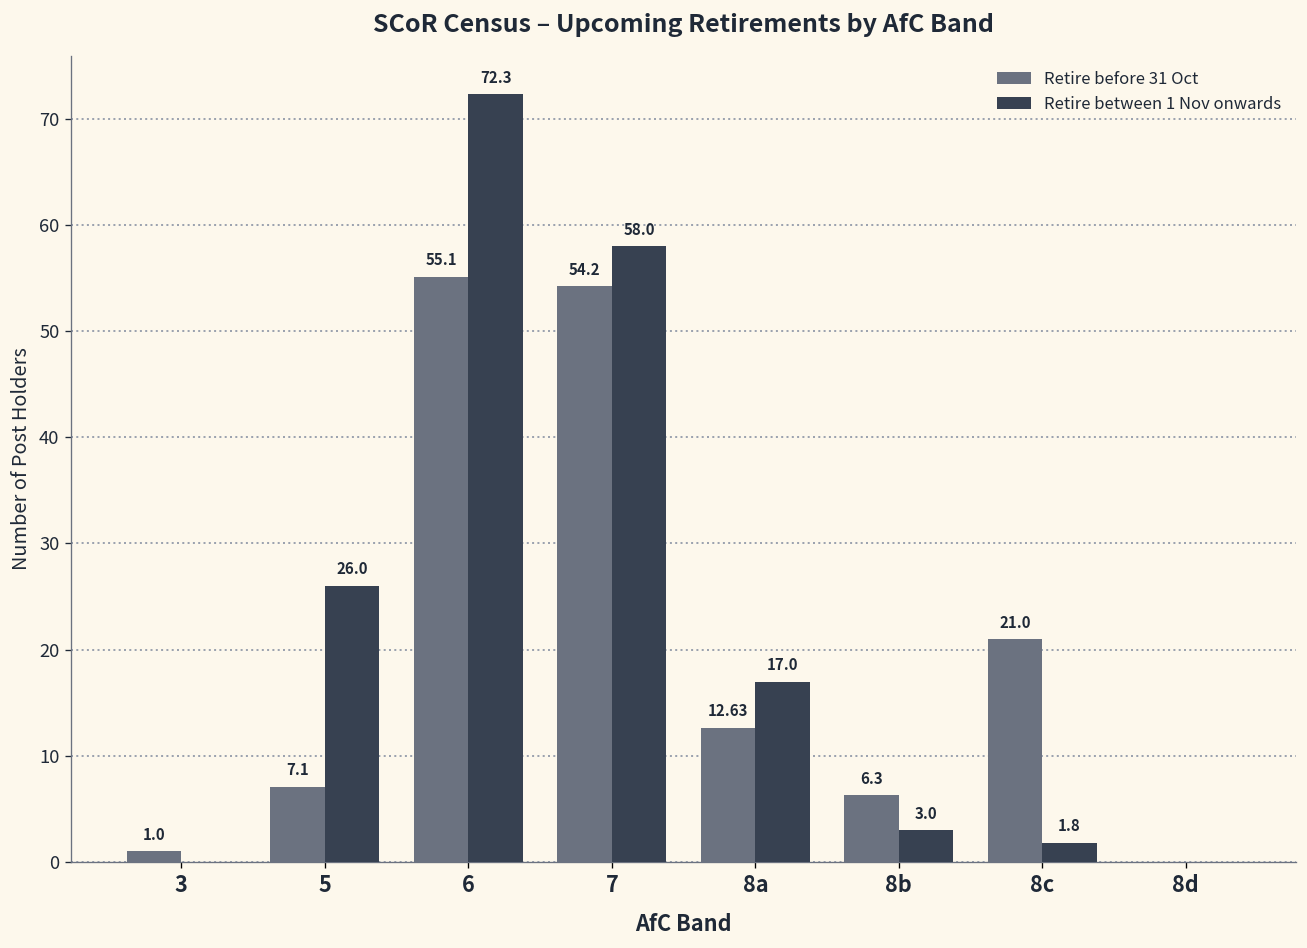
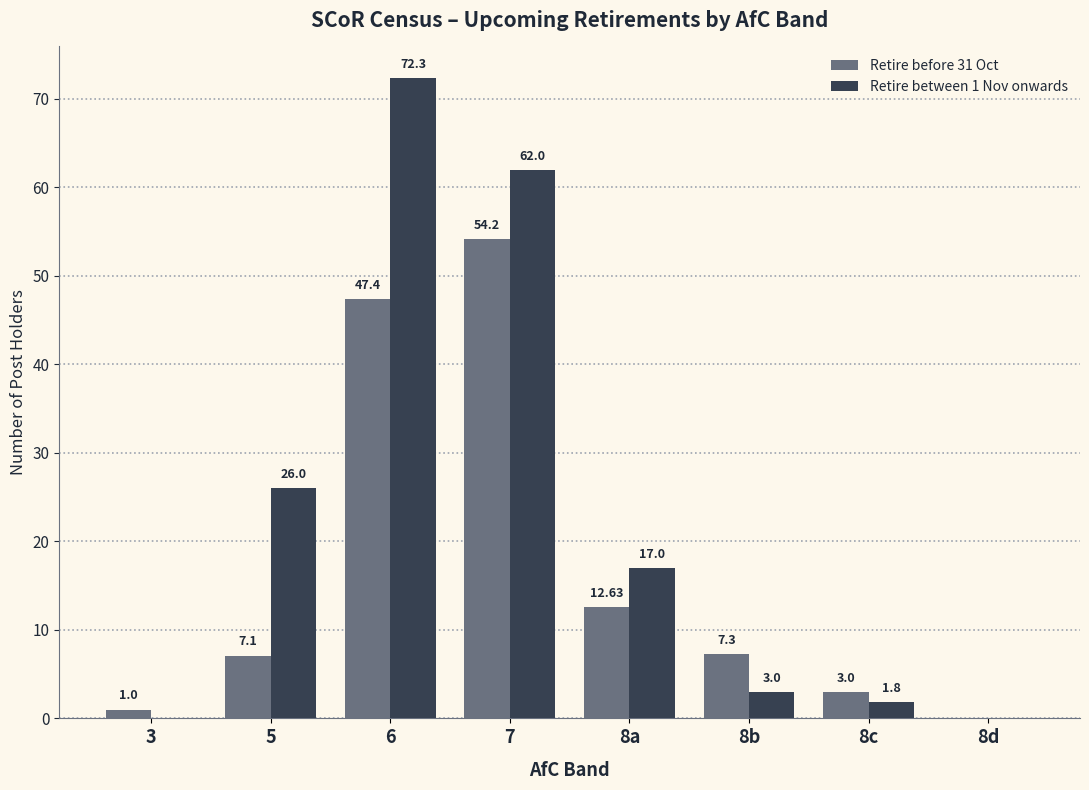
  {
    "Retire before 31 Oct": {
      "3": 1.0,
      "5": 7.1,
-     "6": 55.1,
+     "6": 47.4,
      "7": 54.2,
      "8a": 12.63,
-     "8b": 6.3,
-     "8c": 21.0
+     "8b": 7.3,
+     "8c": 3.0
    },
    "Retire between 1 Nov onwards": {
      "5": 26.0,
      "6": 72.3,
-     "7": 58.0,
+     "7": 62.0,
      "8a": 17.0,
      "8b": 3.0,
      "8c": 1.8
    }
  }
